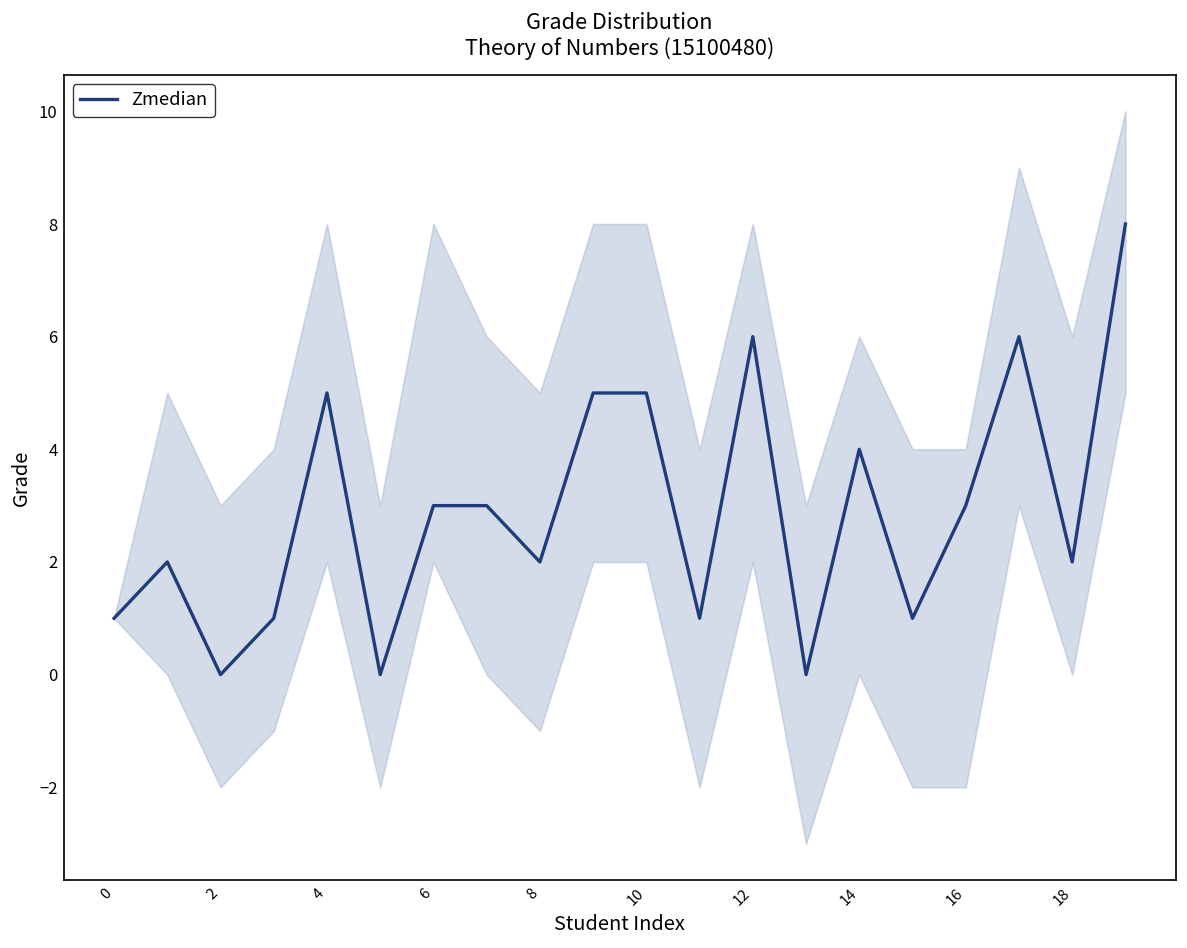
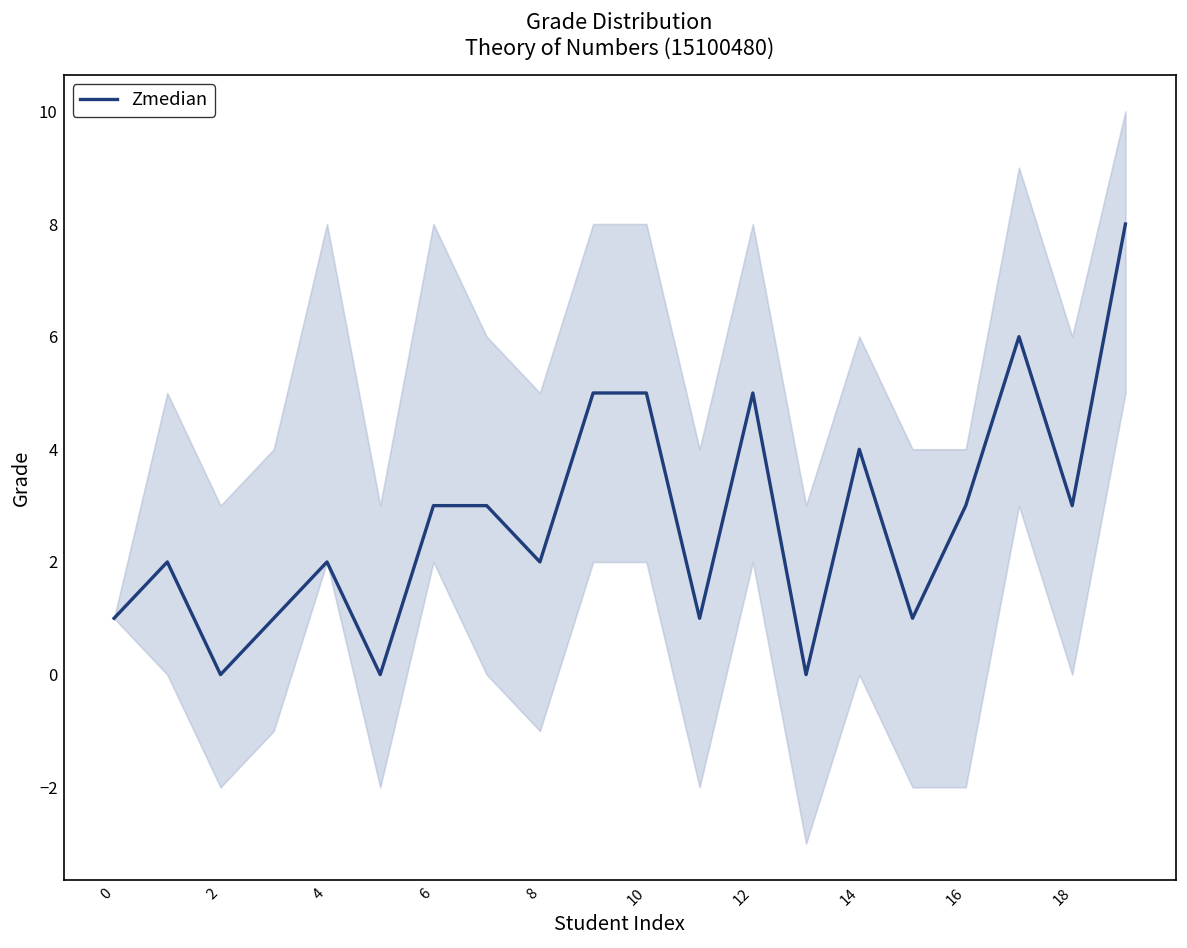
  {
    "Zmedian": {
      "2": 0,
-     "4": 5,
+     "4": 2,
      "6": 3,
      "8": 2,
      "10": 5,
-     "12": 6,
+     "12": 5,
      "14": 4,
      "16": 3,
-     "18": 2
+     "18": 3
    }
  }
